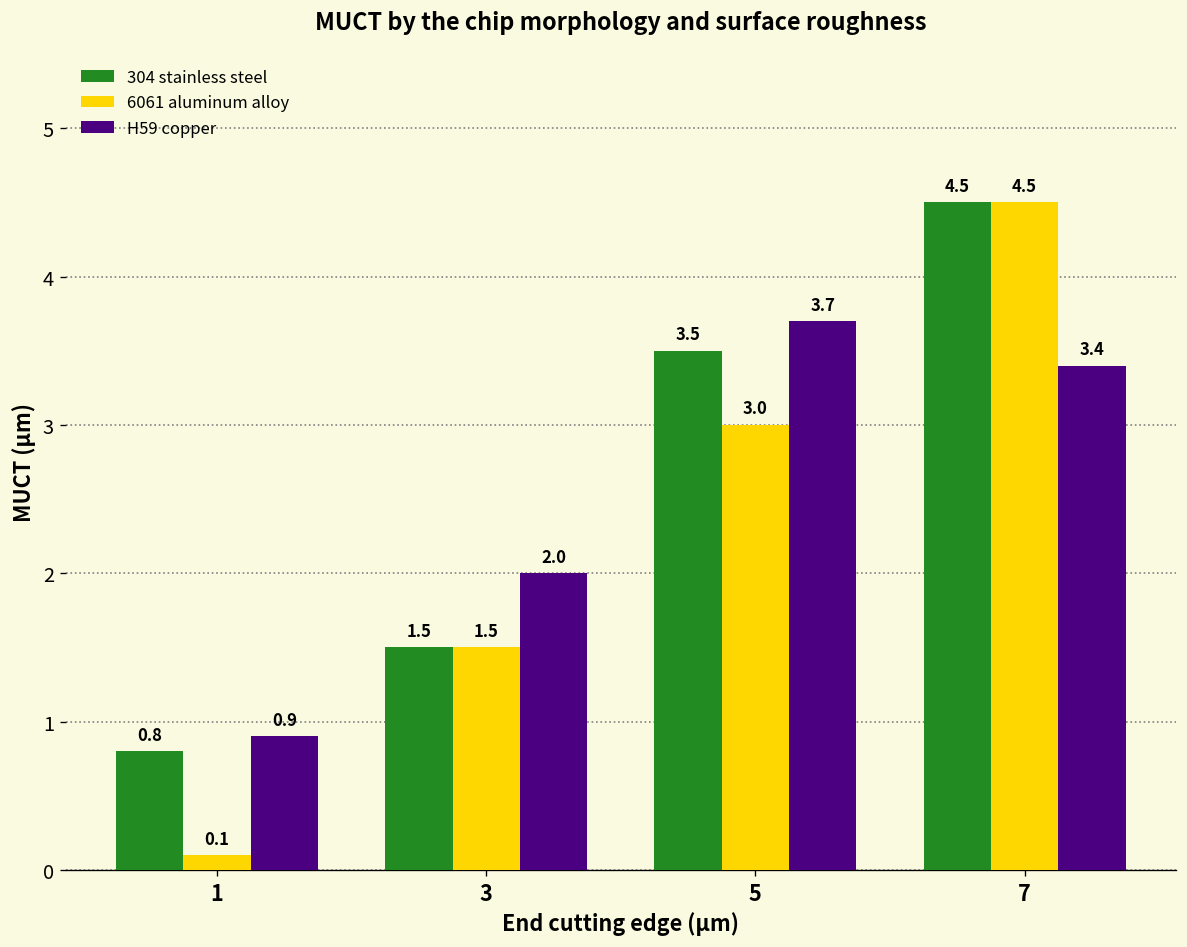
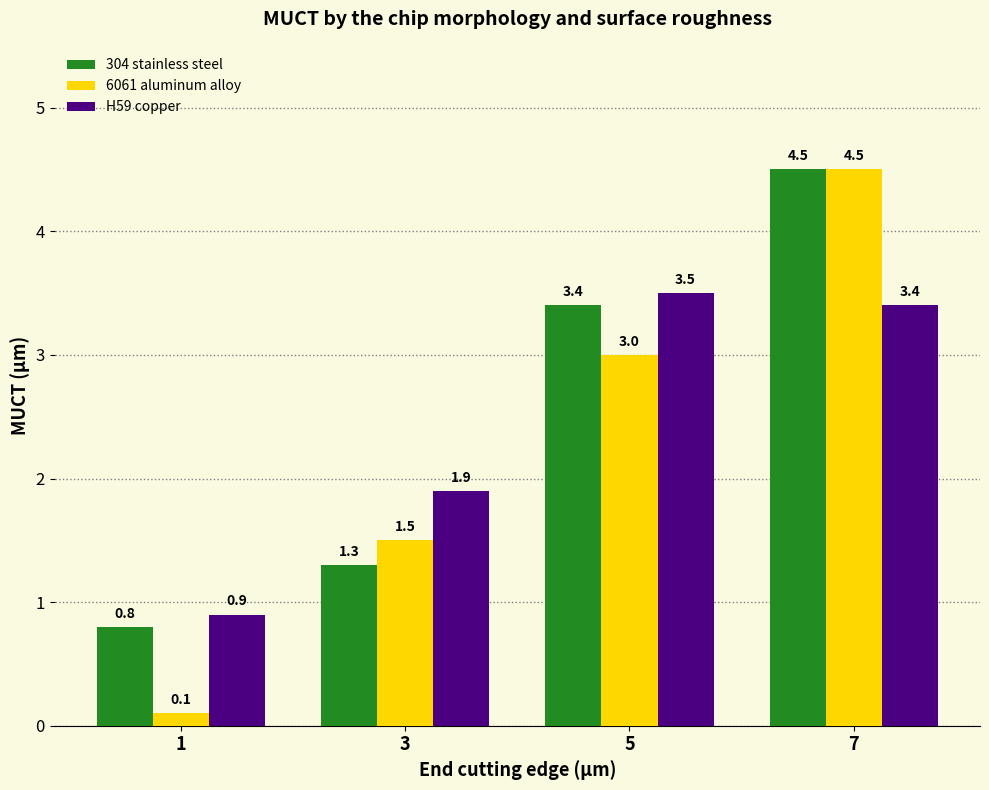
  {
    "304 stainless steel": {
      "1": 0.8,
-     "3": 1.5,
-     "5": 3.5,
+     "3": 1.3,
+     "5": 3.4,
      "7": 4.5
    },
    "6061 aluminum alloy": {
      "1": 0.1,
      "3": 1.5,
      "5": 3.0,
      "7": 4.5
    },
    "H59 copper": {
      "1": 0.9,
-     "3": 2.0,
-     "5": 3.7,
+     "3": 1.9,
+     "5": 3.5,
      "7": 3.4
    }
  }
